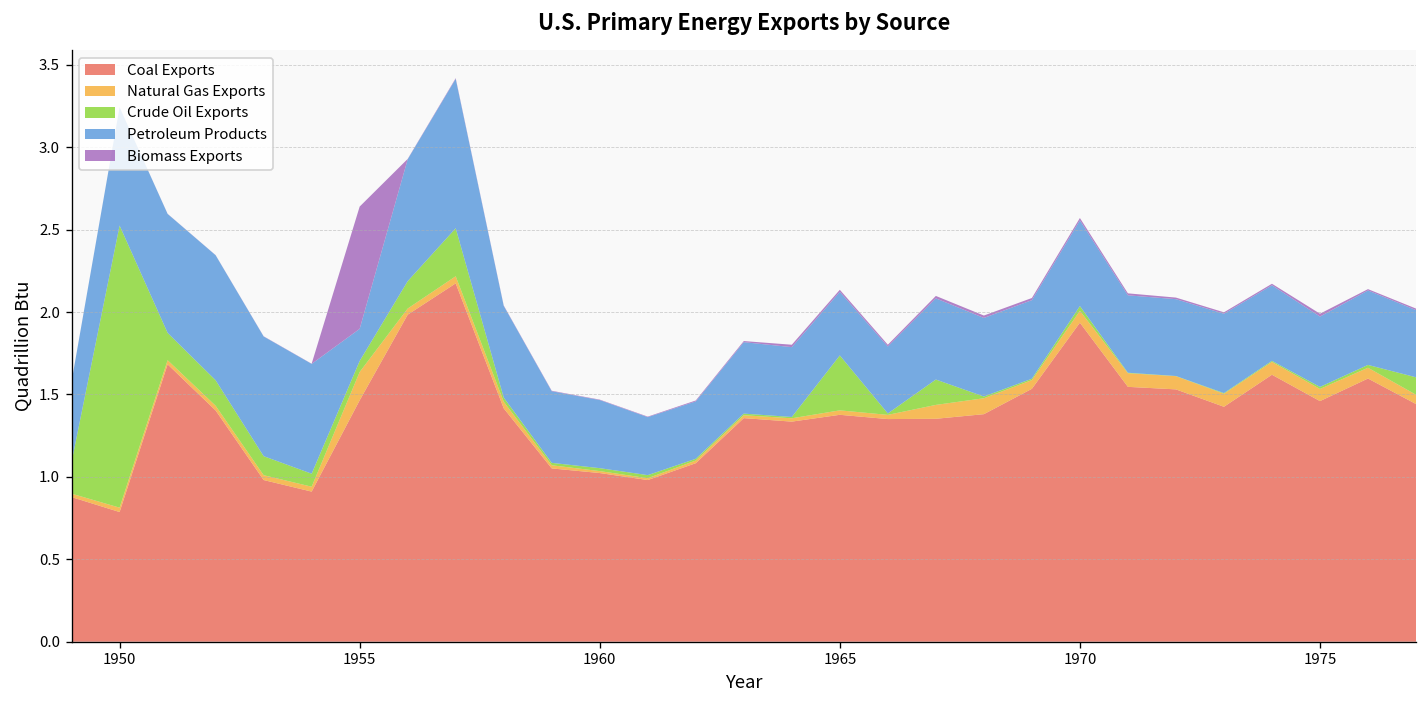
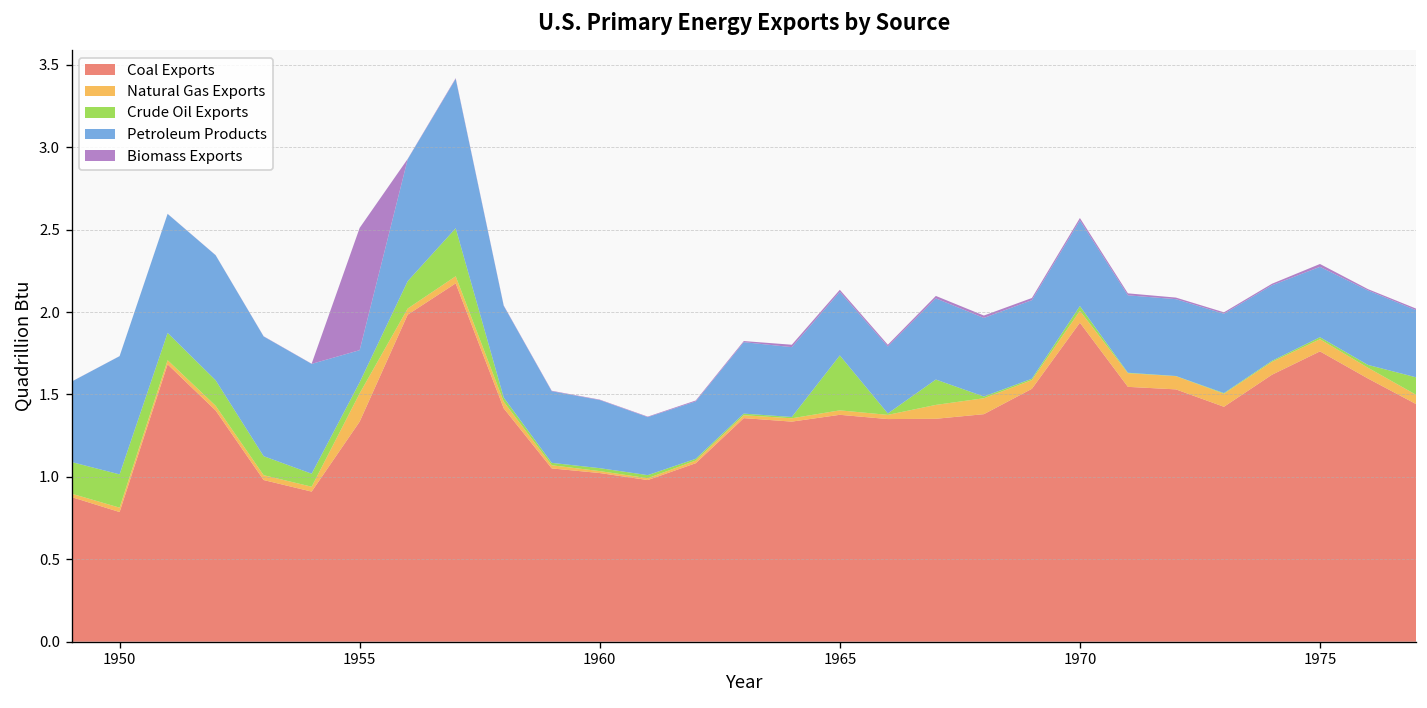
  {
    "Coal Exports": {
      "1950": 0.79,
-     "1955": 1.46,
+     "1955": 1.34,
      "1965": 1.38,
      "1970": 1.94,
-     "1975": 1.46
+     "1975": 1.76
    },
    "Natural Gas Exports": {
      "1950": 0.03,
      "1955": 0.17,
      "1965": 0.03,
      "1970": 0.07
    },
    "Crude Oil Exports": {
-     "1950": 1.71,
+     "1950": 0.20,
      "1955": 0.07,
      "1965": 0.33,
      "1970": 0.03
    },
    "Petroleum Products": {
      "1955": 0.19
    },
    "Biomass Exports": {
      "1955": 0.74
    }
  }
